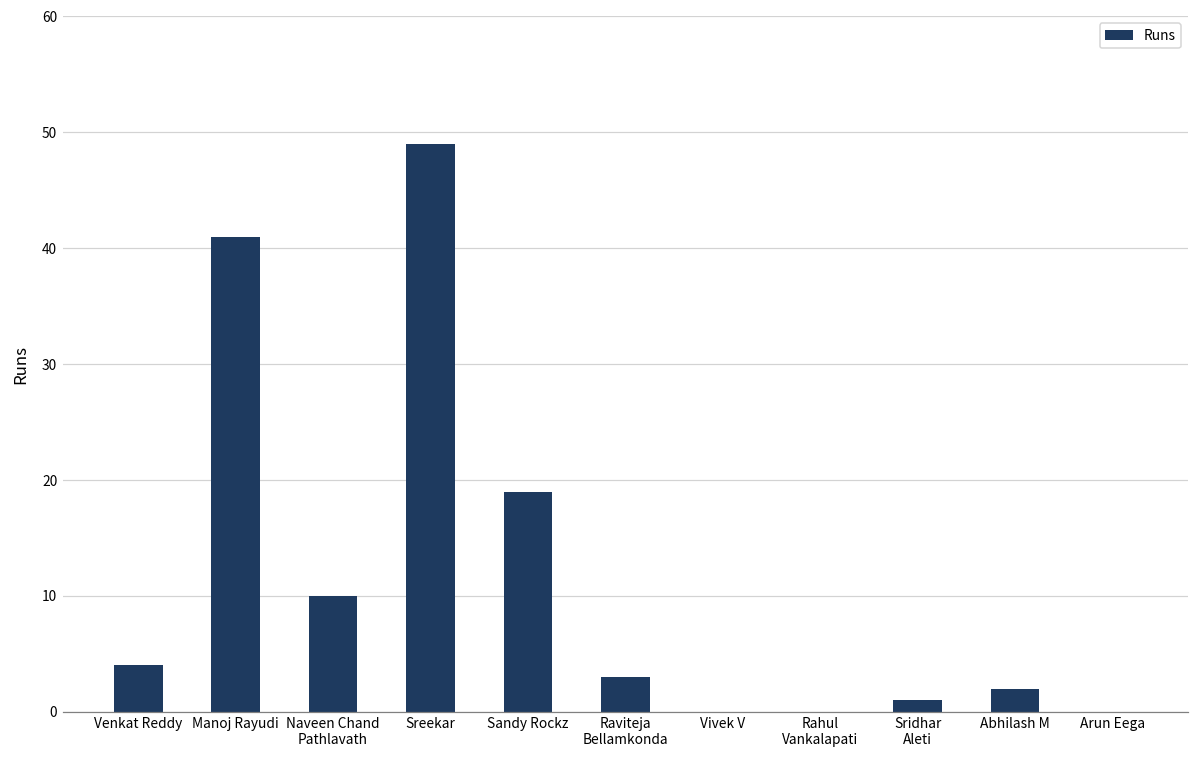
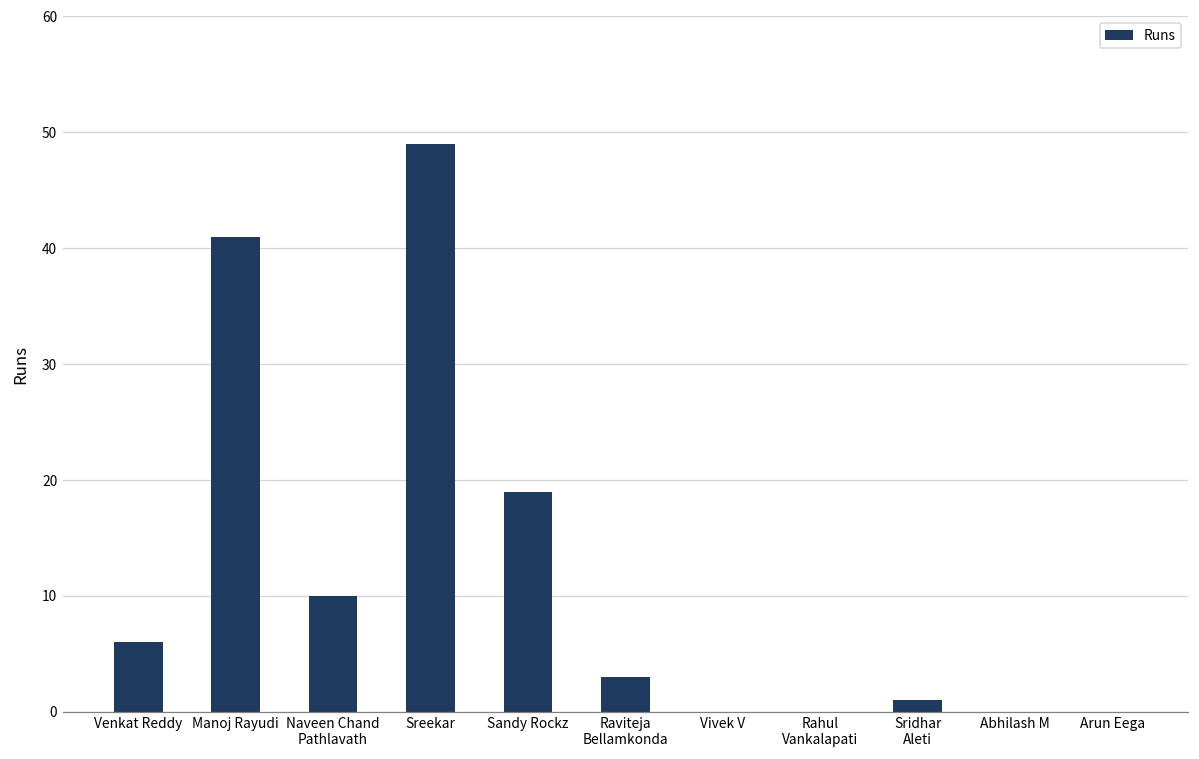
  {
-   "Venkat Reddy": 4,
+   "Venkat Reddy": 6,
    "Manoj Rayudi": 41,
    "Naveen Chand Pathlavath": 10,
    "Sreekar": 49,
    "Sandy Rockz": 19,
    "Raviteja Bellamkonda": 3,
    "Vivek V": 0,
    "Rahul Vankalapati": 0,
    "Sridhar Aleti": 1,
-   "Abhilash M": 2,
+   "Abhilash M": 0,
    "Arun Eega": 0
  }
